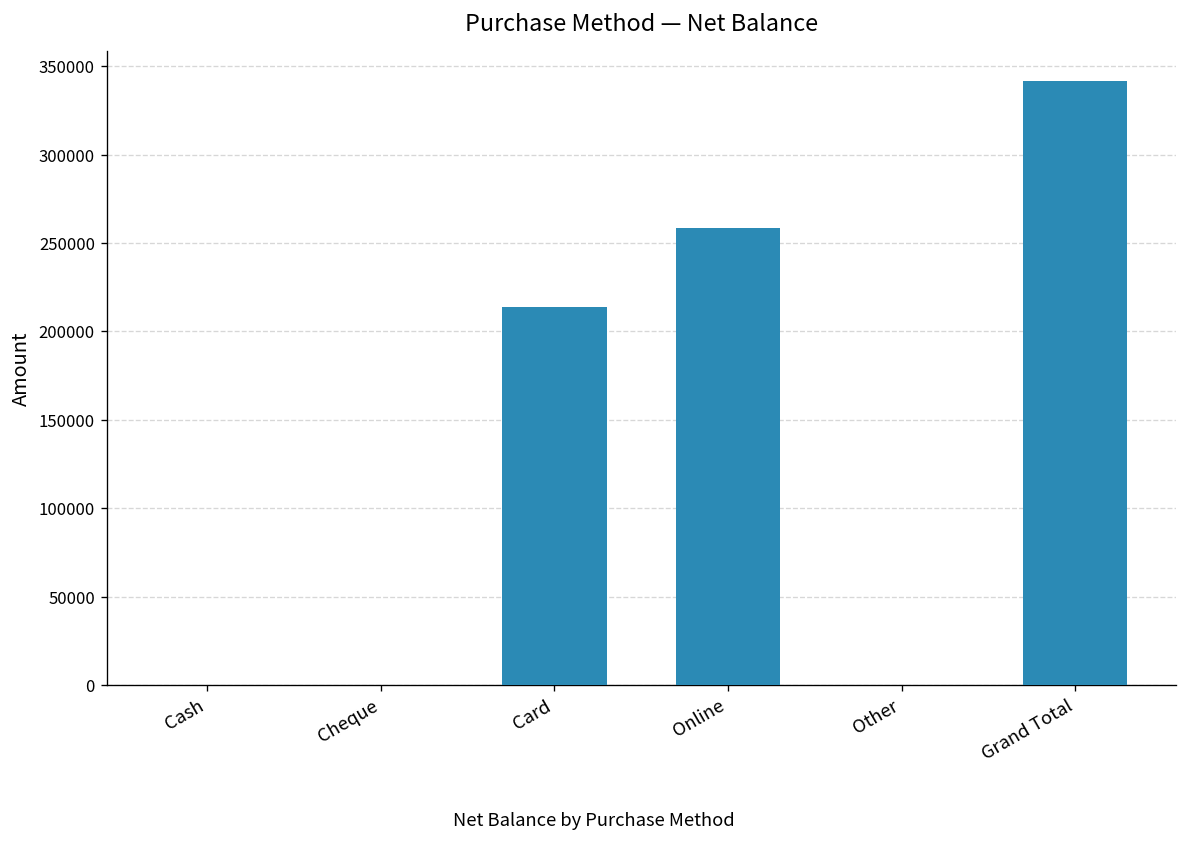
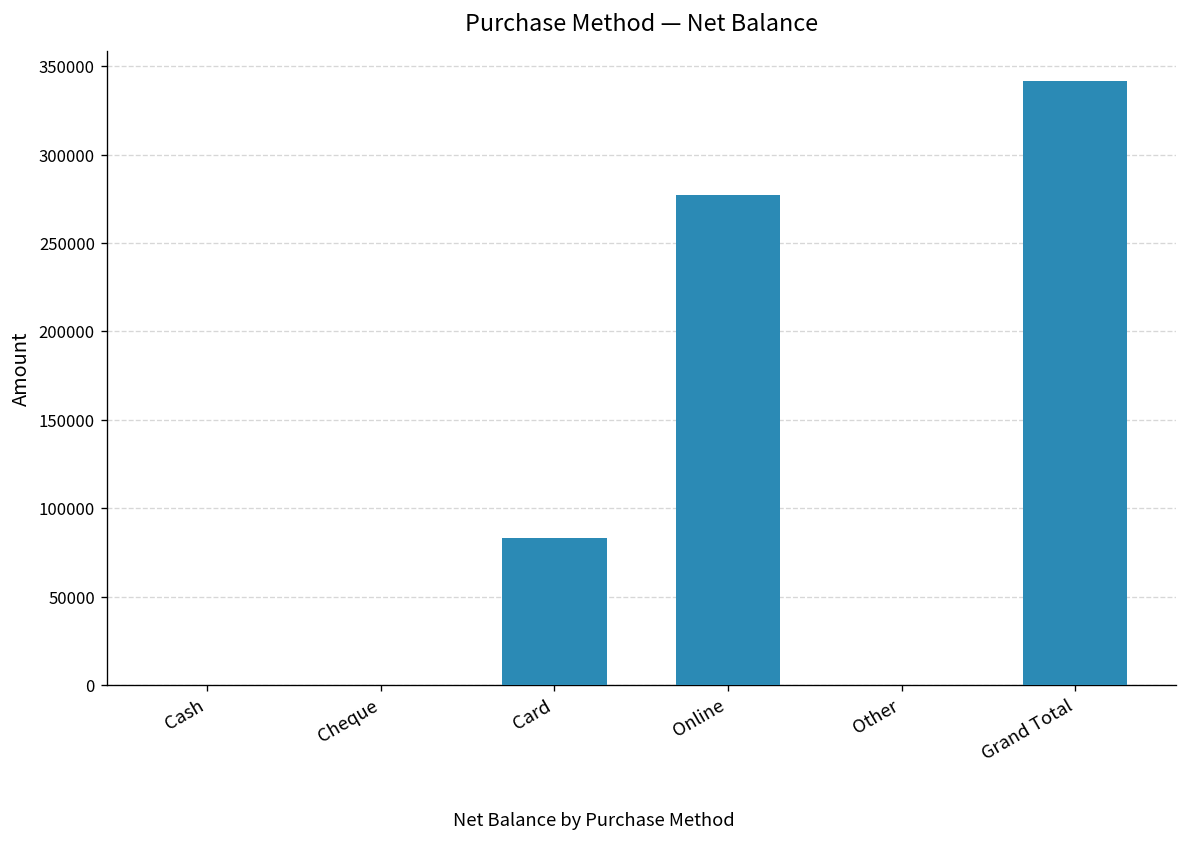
  {
    "Cash": 0,
    "Cheque": 0,
-   "Card": 214000,
-   "Online": 258000,
+   "Card": 83000,
+   "Online": 277000,
    "Other": 0,
    "Grand Total": 342000
  }
